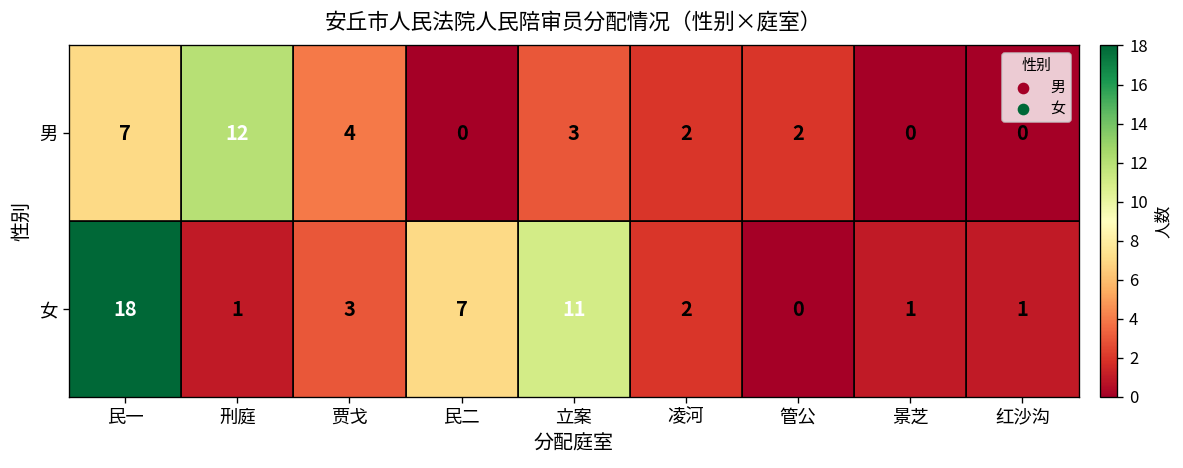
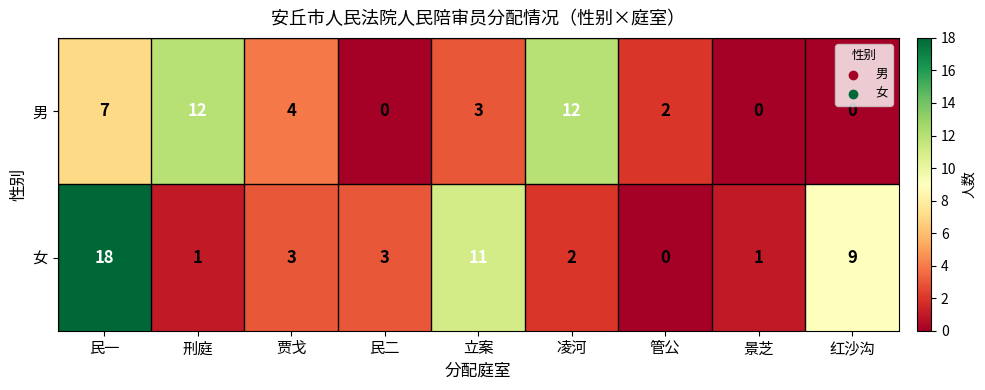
  {
    "男": {
      "民一": 7,
      "刑庭": 12,
      "贾戈": 4,
      "民二": 0,
      "立案": 3,
-     "凌河": 2,
+     "凌河": 12,
      "管公": 2,
      "景芝": 0
    },
    "女": {
      "民一": 18,
      "刑庭": 1,
      "贾戈": 3,
-     "民二": 7,
+     "民二": 3,
      "立案": 11,
      "凌河": 2,
      "管公": 0,
      "景芝": 1,
-     "红沙沟": 1
+     "红沙沟": 9
    }
  }
